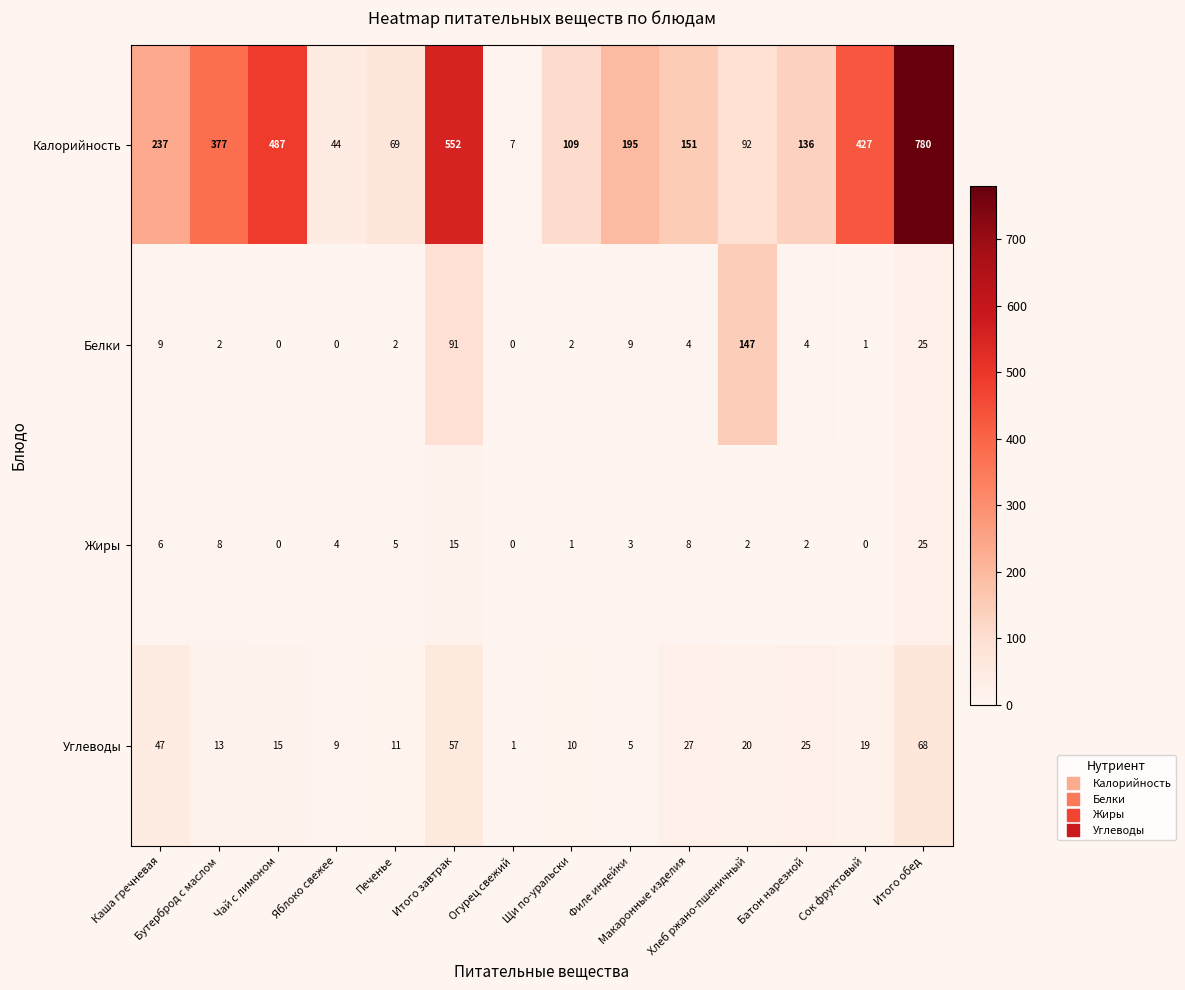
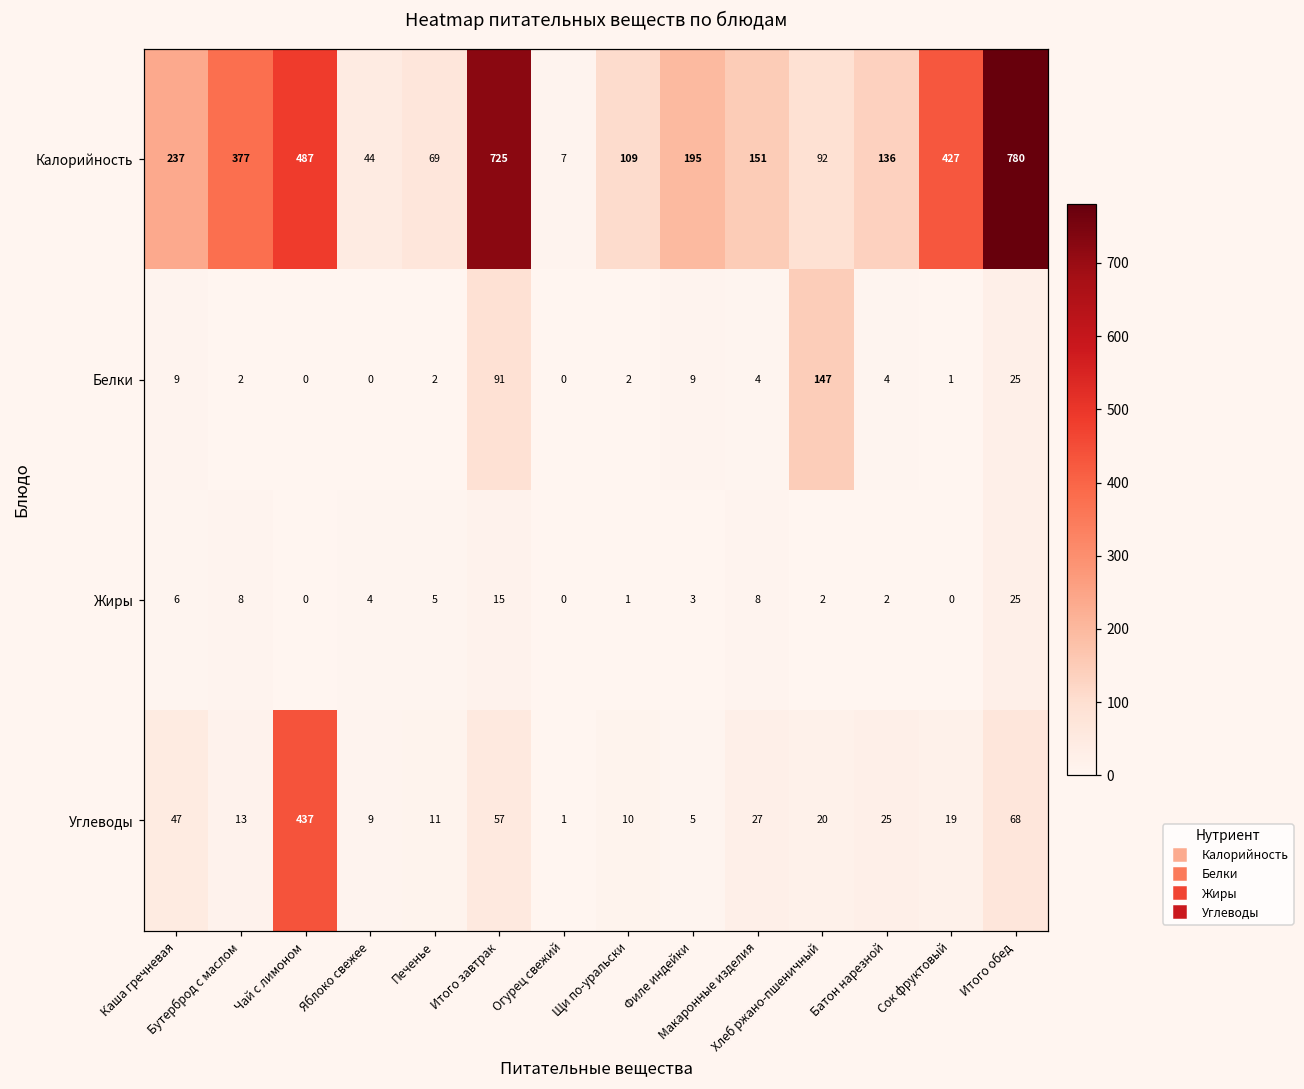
  {
    "Калорийность": {
      "Каша гречневая": 237,
      "Бутерброд с маслом": 377,
      "Чай с лимоном": 487,
      "Яблоко свежее": 44,
      "Печенье": 69,
-     "Итого завтрак": 552,
+     "Итого завтрак": 725,
      "Огурец свежий": 7,
      "Щи по-уральски": 109,
      "Филе индейки": 195,
      "Макаронные изделия": 151,
      "Хлеб ржано-пшеничный": 92,
      "Батон нарезной": 136,
      "Сок фруктовый": 427,
      "Итого обед": 780
    },
    "Белки": {
      "Каша гречневая": 9,
      "Бутерброд с маслом": 2,
      "Чай с лимоном": 0,
      "Яблоко свежее": 0,
      "Печенье": 2,
      "Итого завтрак": 91,
      "Огурец свежий": 0,
      "Щи по-уральски": 2,
      "Филе индейки": 9,
      "Макаронные изделия": 4,
      "Хлеб ржано-пшеничный": 147,
      "Батон нарезной": 4,
      "Сок фруктовый": 1,
      "Итого обед": 25
    },
    "Жиры": {
      "Каша гречневая": 6,
      "Бутерброд с маслом": 8,
      "Чай с лимоном": 0,
      "Яблоко свежее": 4,
      "Печенье": 5,
      "Итого завтрак": 15,
      "Огурец свежий": 0,
      "Щи по-уральски": 1,
      "Филе индейки": 3,
      "Макаронные изделия": 8,
      "Хлеб ржано-пшеничный": 2,
      "Батон нарезной": 2,
      "Сок фруктовый": 0,
      "Итого обед": 25
    },
    "Углеводы": {
      "Каша гречневая": 47,
      "Бутерброд с маслом": 13,
-     "Чай с лимоном": 15,
+     "Чай с лимоном": 437,
      "Яблоко свежее": 9,
      "Печенье": 11,
      "Итого завтрак": 57,
      "Огурец свежий": 1,
      "Щи по-уральски": 10,
      "Филе индейки": 5,
      "Макаронные изделия": 27,
      "Хлеб ржано-пшеничный": 20,
      "Батон нарезной": 25,
      "Сок фруктовый": 19,
      "Итого обед": 68
    }
  }
